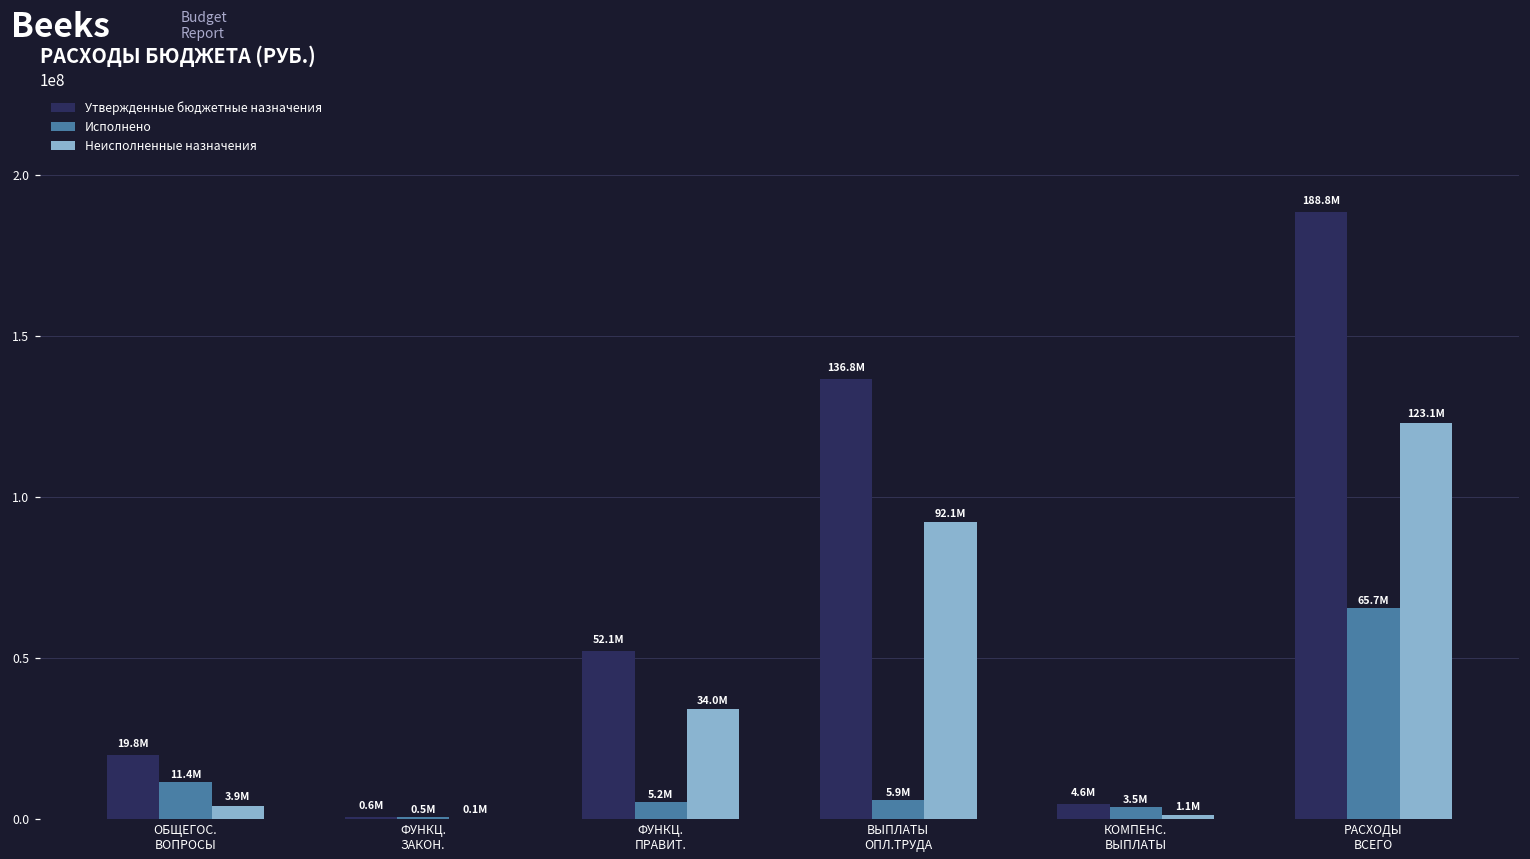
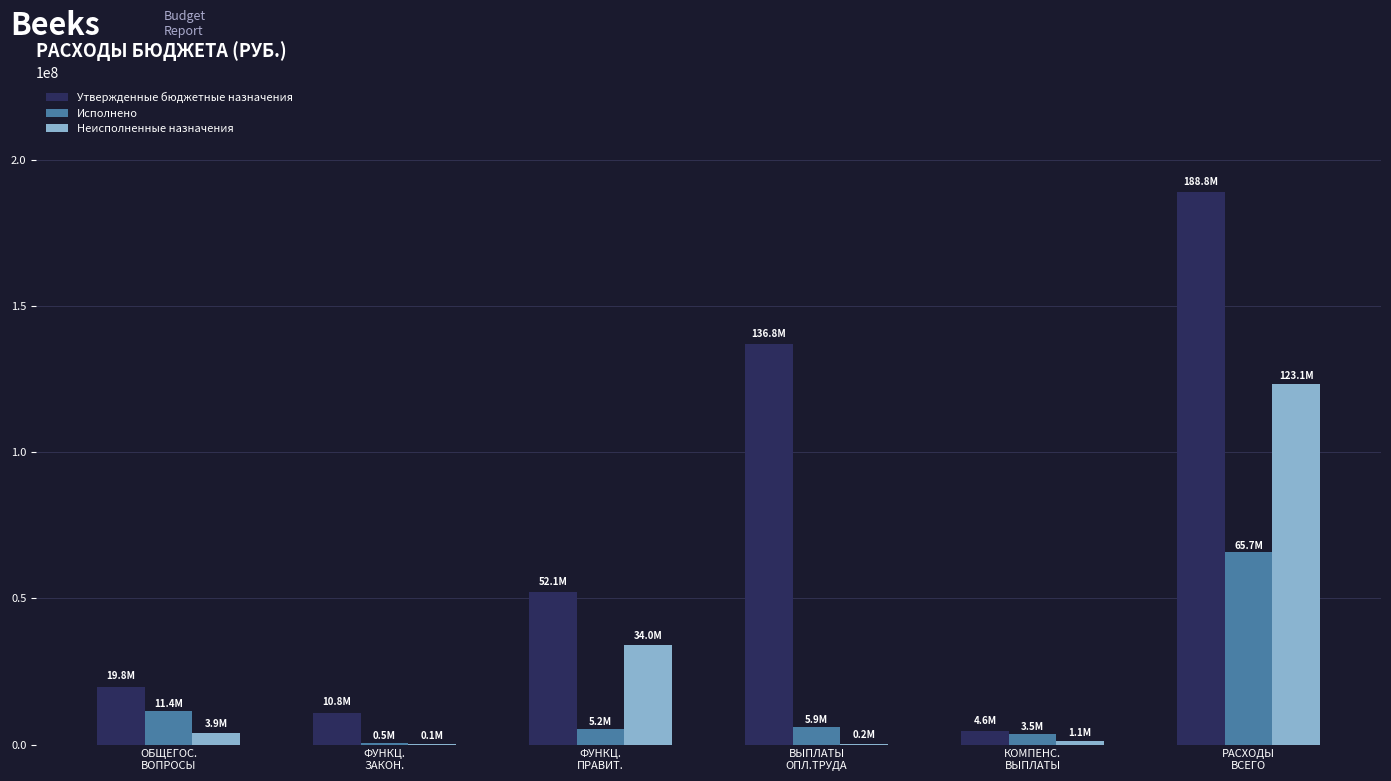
  {
    "Утвержденные бюджетные назначения": {
      "ОБЩЕГОС. ВОПРОСЫ": "19.8M",
-     "ФУНКЦ. ЗАКОН.": "0.6M",
+     "ФУНКЦ. ЗАКОН.": "10.8M",
      "ФУНКЦ. ПРАВИТ.": "52.1M",
      "ВЫПЛАТЫ ОПЛ.ТРУДА": "136.8M",
      "КОМПЕНС. ВЫПЛАТЫ": "4.6M",
      "РАСХОДЫ ВСЕГО": "188.8M"
    },
    "Исполнено": {
      "ОБЩЕГОС. ВОПРОСЫ": "11.4M",
      "ФУНКЦ. ЗАКОН.": "0.5M",
      "ФУНКЦ. ПРАВИТ.": "5.2M",
      "ВЫПЛАТЫ ОПЛ.ТРУДА": "5.9M",
      "КОМПЕНС. ВЫПЛАТЫ": "3.5M",
      "РАСХОДЫ ВСЕГО": "65.7M"
    },
    "Неисполненные назначения": {
      "ОБЩЕГОС. ВОПРОСЫ": "3.9M",
      "ФУНКЦ. ЗАКОН.": "0.1M",
      "ФУНКЦ. ПРАВИТ.": "34.0M",
-     "ВЫПЛАТЫ ОПЛ.ТРУДА": "92.1M",
+     "ВЫПЛАТЫ ОПЛ.ТРУДА": "0.2M",
      "КОМПЕНС. ВЫПЛАТЫ": "1.1M",
      "РАСХОДЫ ВСЕГО": "123.1M"
    }
  }
